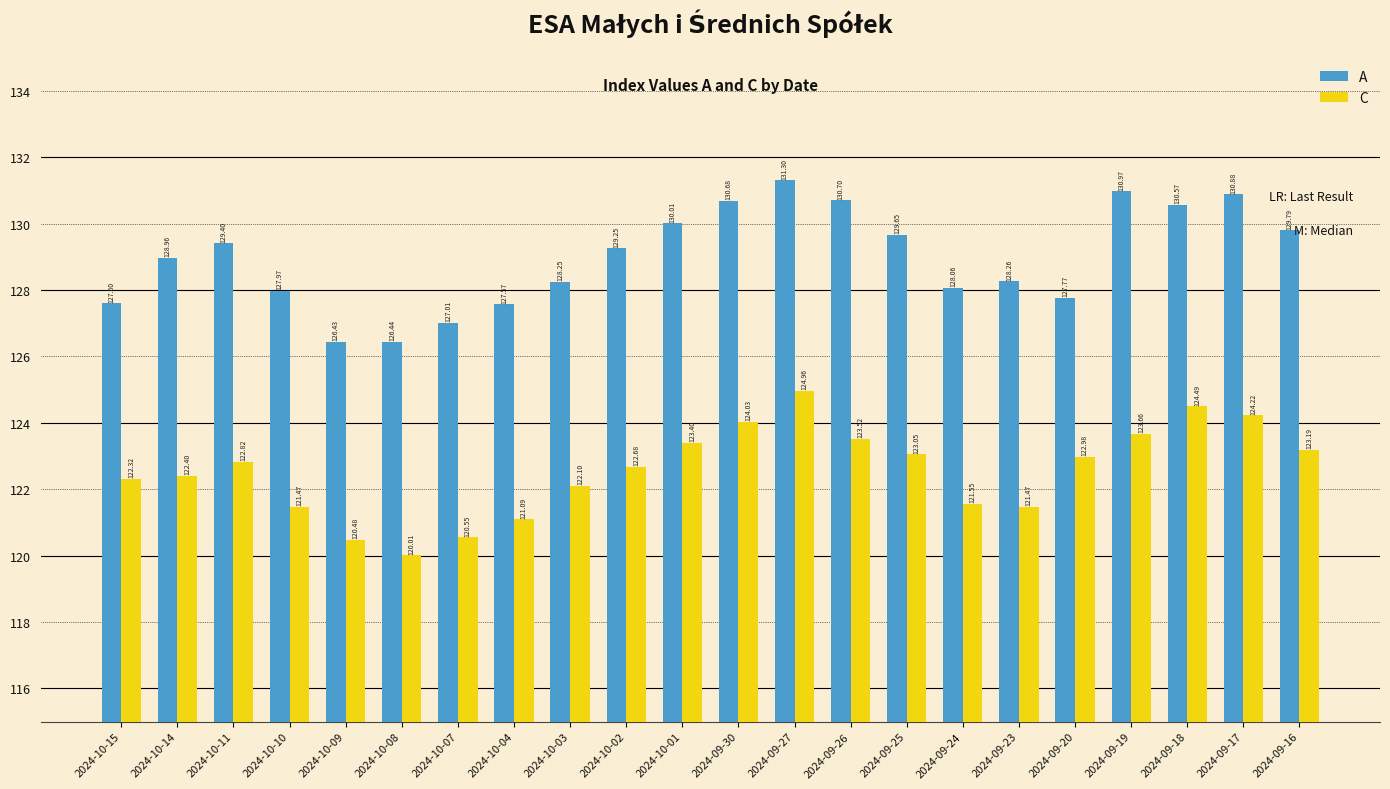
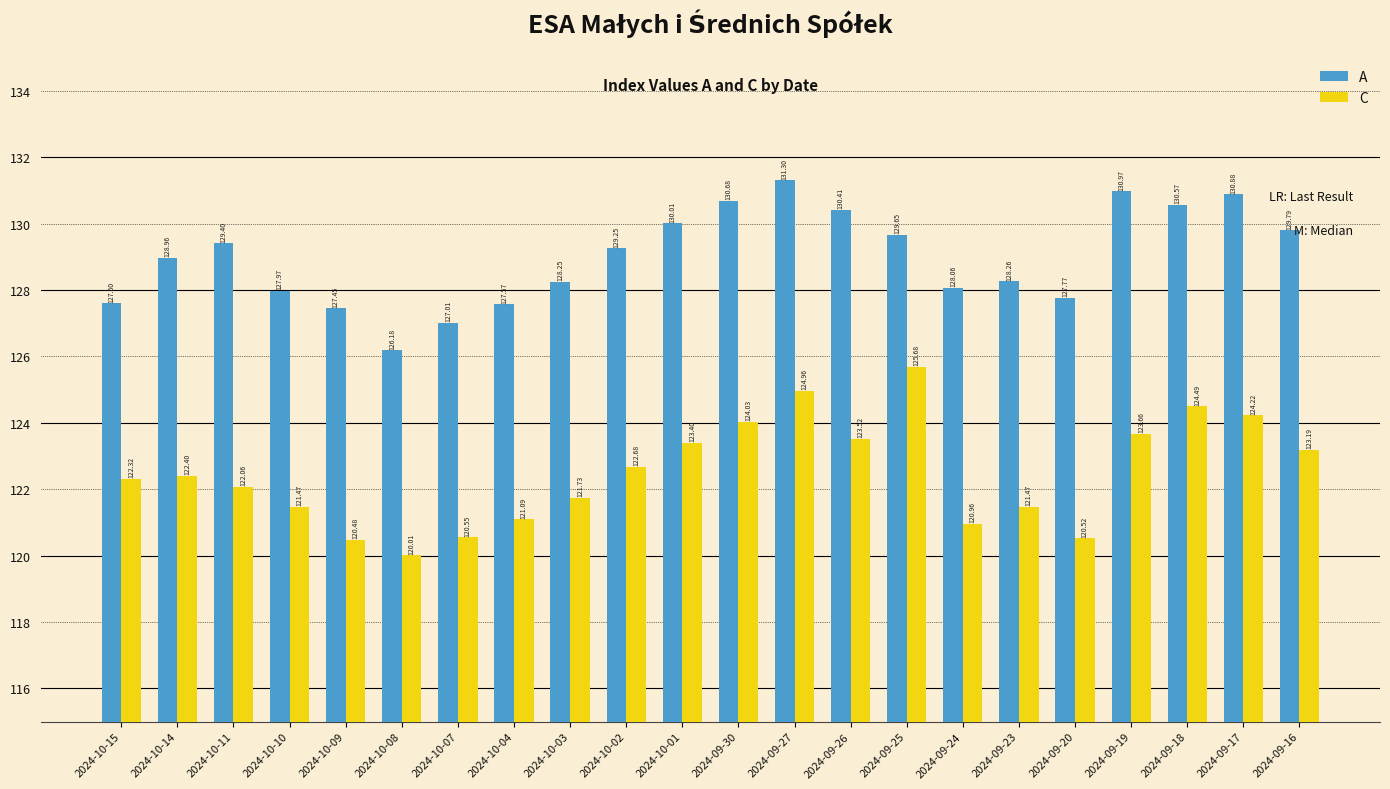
  {
    "A": {
      "2024-10-15": 127.60,
      "2024-10-14": 128.96,
      "2024-10-11": 129.40,
      "2024-10-10": 127.97,
-     "2024-10-09": 126.43,
-     "2024-10-08": 126.44,
+     "2024-10-09": 127.45,
+     "2024-10-08": 126.18,
      "2024-10-07": 127.01,
      "2024-10-04": 127.57,
      "2024-10-03": 128.25,
      "2024-10-02": 129.25,
      "2024-10-01": 130.01,
      "2024-09-30": 130.68,
      "2024-09-27": 131.30,
-     "2024-09-26": 130.70,
+     "2024-09-26": 130.41,
      "2024-09-25": 129.65,
      "2024-09-24": 128.06,
      "2024-09-23": 128.26,
      "2024-09-20": 127.77,
      "2024-09-19": 130.97,
      "2024-09-18": 130.57,
      "2024-09-17": 130.88,
      "2024-09-16": 129.79
    },
    "C": {
      "2024-10-15": 122.32,
      "2024-10-14": 122.40,
-     "2024-10-11": 122.82,
+     "2024-10-11": 122.06,
      "2024-10-10": 121.47,
      "2024-10-09": 120.48,
      "2024-10-08": 120.01,
      "2024-10-07": 120.55,
      "2024-10-04": 121.09,
-     "2024-10-03": 122.10,
+     "2024-10-03": 121.73,
      "2024-10-02": 122.68,
      "2024-10-01": 123.40,
      "2024-09-30": 124.03,
      "2024-09-27": 124.96,
      "2024-09-26": 123.52,
-     "2024-09-25": 123.05,
-     "2024-09-24": 121.55,
+     "2024-09-25": 125.68,
+     "2024-09-24": 120.96,
      "2024-09-23": 121.47,
-     "2024-09-20": 122.98,
+     "2024-09-20": 120.52,
      "2024-09-19": 123.66,
      "2024-09-18": 124.49,
      "2024-09-17": 124.22,
      "2024-09-16": 123.19
    }
  }
